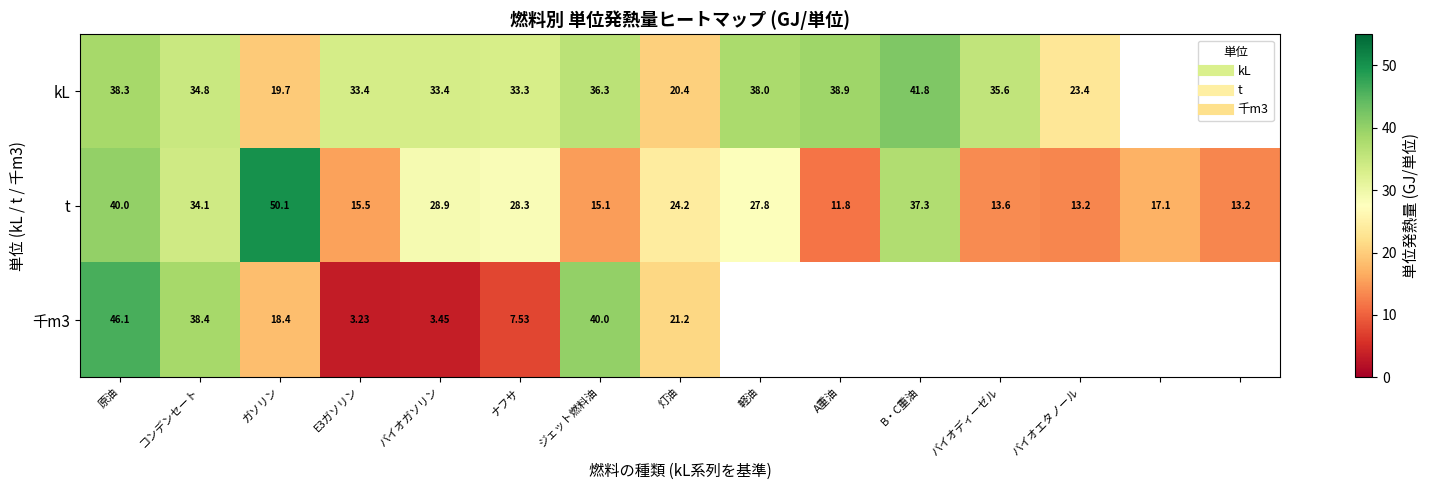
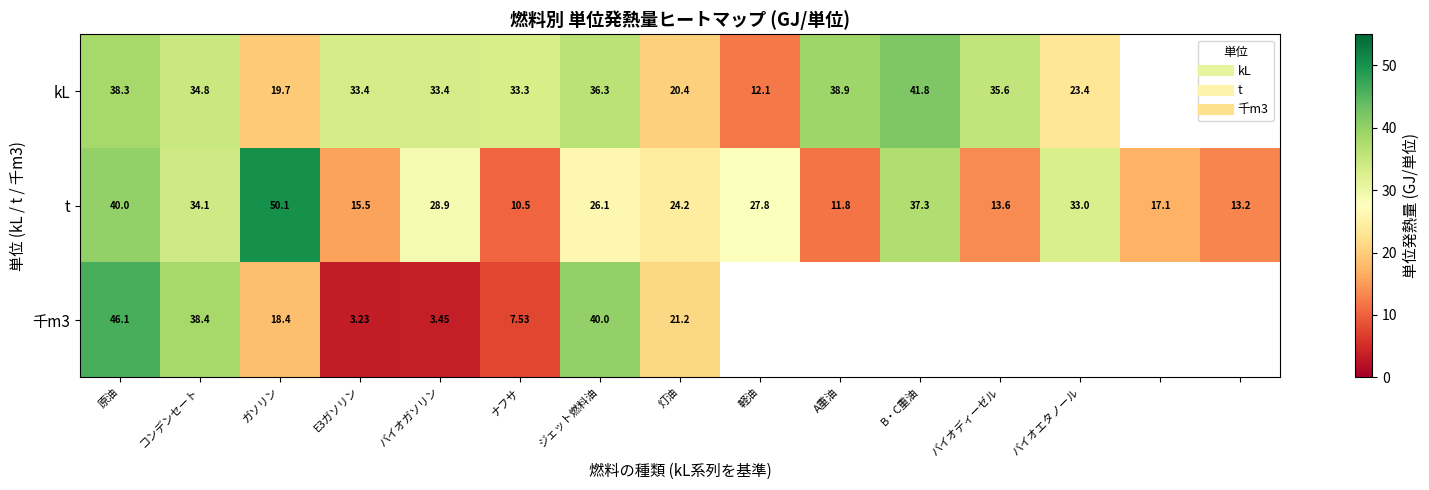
  {
    "kL": {
      "原油": 38.3,
      "コンデンセート": 34.8,
      "ガソリン": 19.7,
      "E3ガソリン": 33.4,
      "バイオガソリン": 33.4,
      "ナフサ": 33.3,
      "ジェット燃料油": 36.3,
      "灯油": 20.4,
-     "軽油": 38.0,
+     "軽油": 12.1,
      "A重油": 38.9,
      "B・C重油": 41.8,
      "バイオディーゼル": 35.6,
      "バイオエタノール": 23.4
    },
    "t": {
      "原油": 40.0,
      "コンデンセート": 34.1,
      "ガソリン": 50.1,
      "E3ガソリン": 15.5,
      "バイオガソリン": 28.9,
-     "ナフサ": 28.3,
-     "ジェット燃料油": 15.1,
+     "ナフサ": 10.5,
+     "ジェット燃料油": 26.1,
      "灯油": 24.2,
      "軽油": 27.8,
      "A重油": 11.8,
      "B・C重油": 37.3,
      "バイオディーゼル": 13.6,
-     "バイオエタノール": 13.2
+     "バイオエタノール": 33.0
    },
    "千m3": {
      "原油": 46.1,
      "コンデンセート": 38.4,
      "ガソリン": 18.4,
      "E3ガソリン": 3.23,
      "バイオガソリン": 3.45,
      "ナフサ": 7.53,
      "ジェット燃料油": 40.0,
      "灯油": 21.2
    }
  }
